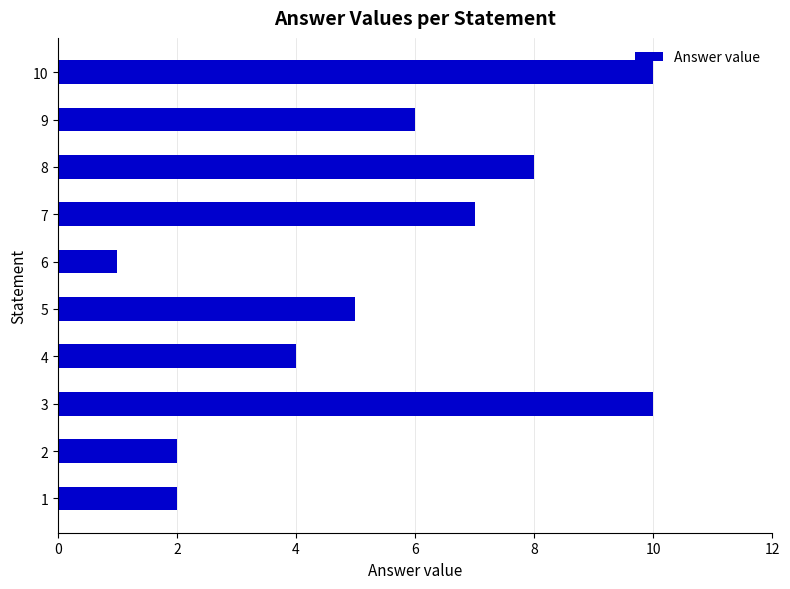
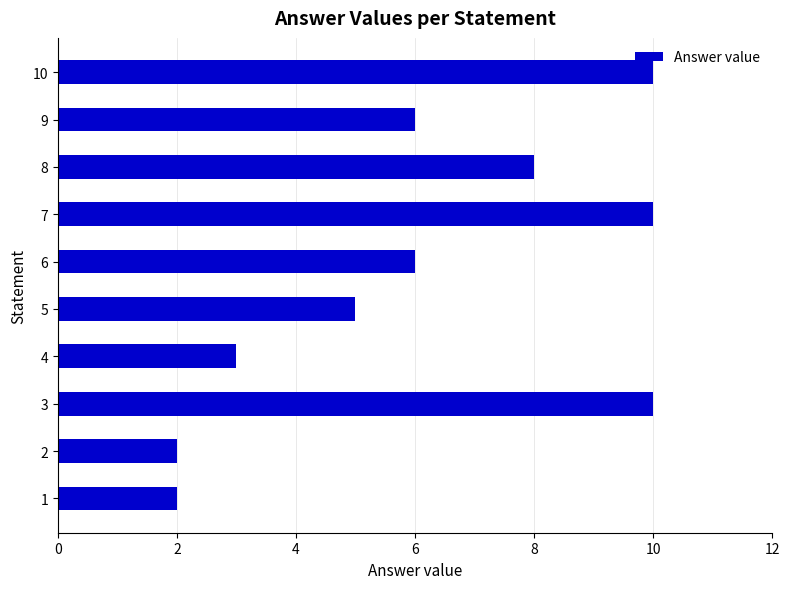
  {
    "10": 10,
    "9": 6,
    "8": 8,
-   "7": 7,
-   "6": 1,
+   "7": 10,
+   "6": 6,
    "5": 5,
-   "4": 4,
+   "4": 3,
    "3": 10,
    "2": 2,
    "1": 2
  }
